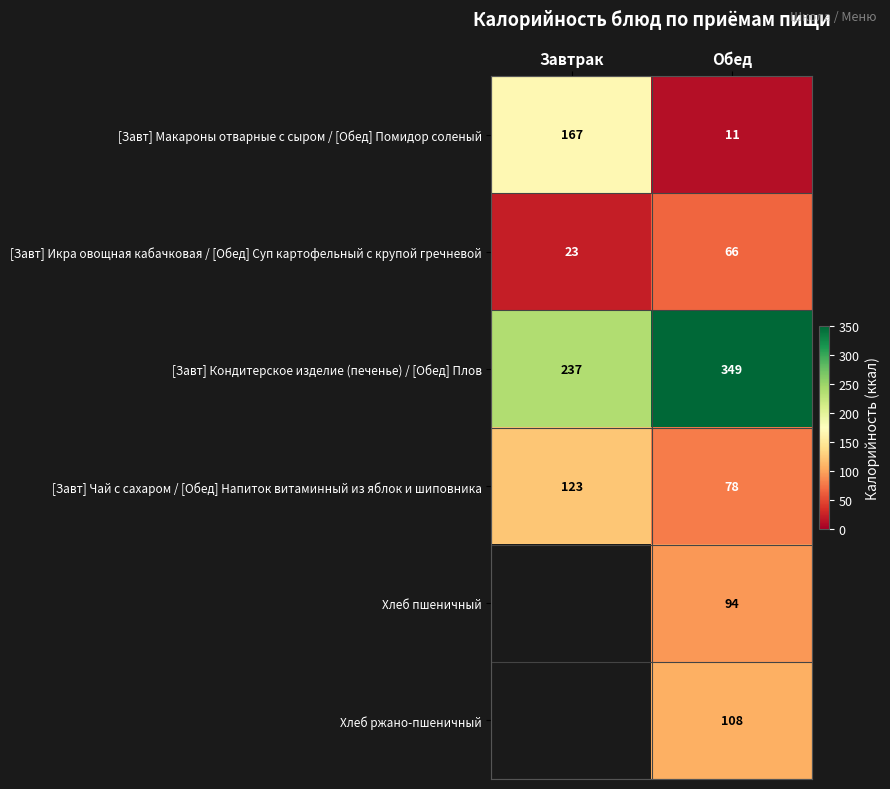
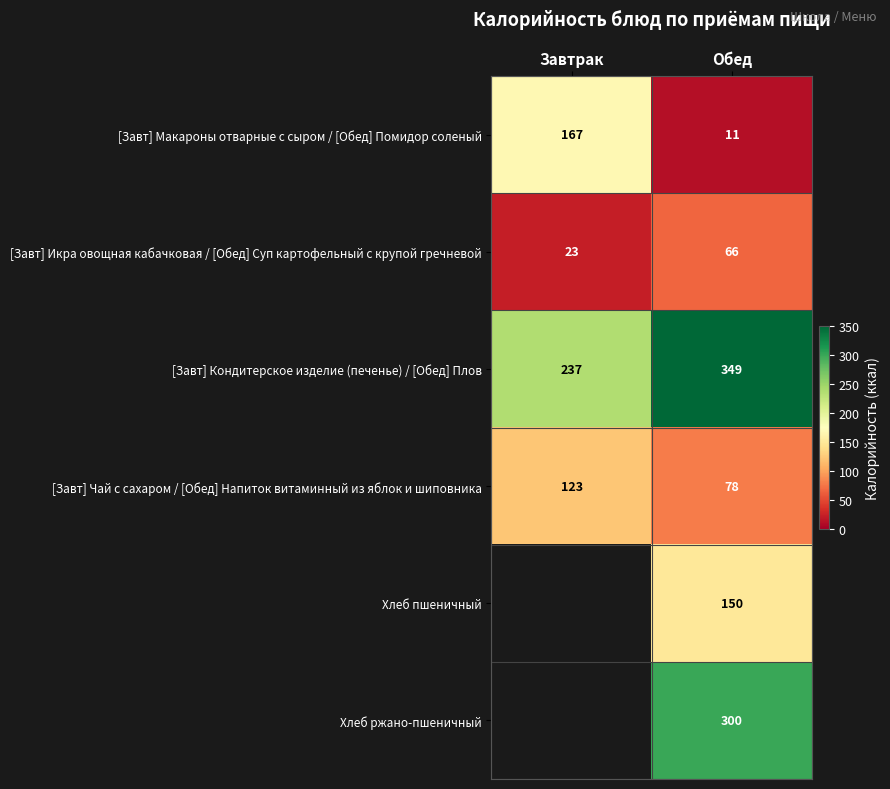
  {
    "[Завт] Макароны отварные с сыром / [Обед] Помидор соленый": {
      "Завтрак": 167,
      "Обед": 11
    },
    "[Завт] Икра овощная кабачковая / [Обед] Суп картофельный с крупой гречневой": {
      "Завтрак": 23,
      "Обед": 66
    },
    "[Завт] Кондитерское изделие (печенье) / [Обед] Плов": {
      "Завтрак": 237,
      "Обед": 349
    },
    "[Завт] Чай с сахаром / [Обед] Напиток витаминный из яблок и шиповника": {
      "Завтрак": 123,
      "Обед": 78
    },
    "Хлеб пшеничный": {
-     "Обед": 94
+     "Обед": 150
    },
    "Хлеб ржано-пшеничный": {
-     "Обед": 108
+     "Обед": 300
    }
  }
